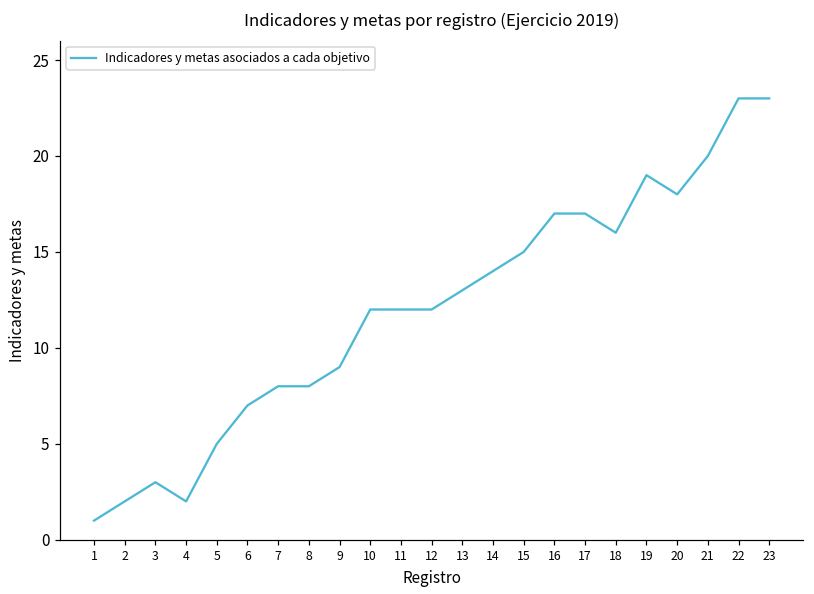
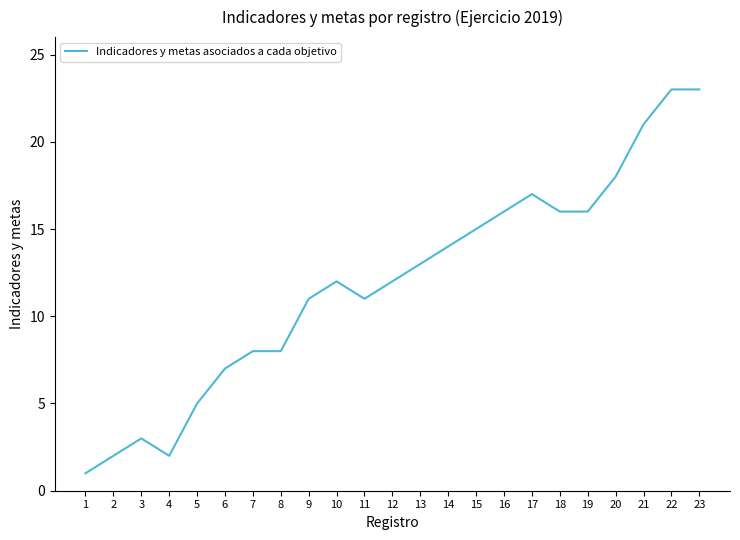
  {
    "1": 1,
    "2": 2,
    "3": 3,
    "4": 2,
    "5": 5,
    "6": 7,
    "7": 8,
    "8": 8,
-   "9": 9,
+   "9": 11,
    "10": 12,
-   "11": 12,
+   "11": 11,
    "12": 12,
    "13": 13,
    "14": 14,
    "15": 15,
-   "16": 17,
+   "16": 16,
    "17": 17,
    "18": 16,
-   "19": 19,
+   "19": 16,
    "20": 18,
-   "21": 20,
+   "21": 21,
    "22": 23,
    "23": 23
  }
